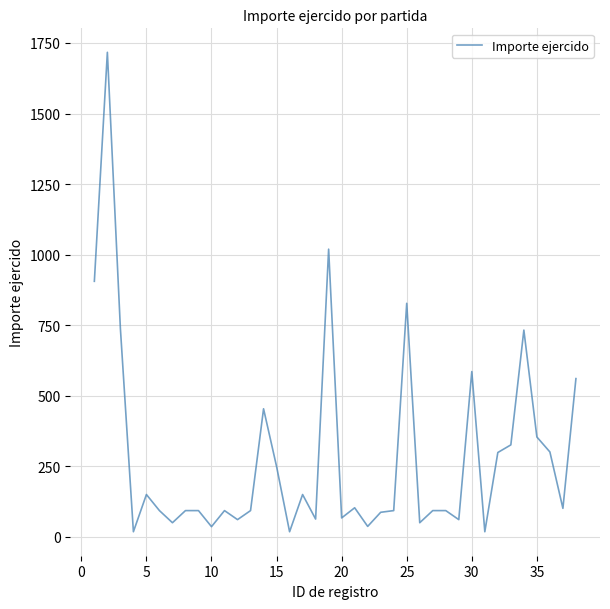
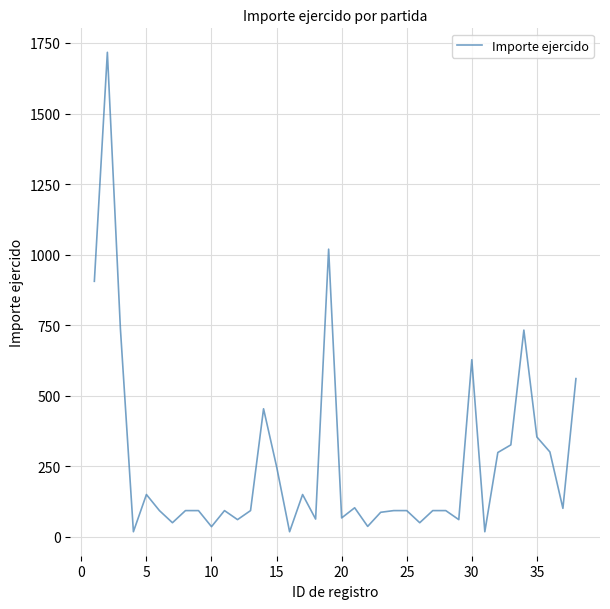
  {
    "5": 150,
    "10": 40,
    "15": 250,
    "20": 70,
-   "25": 830,
-   "30": 590,
+   "25": 90,
+   "30": 630,
    "35": 350
  }
